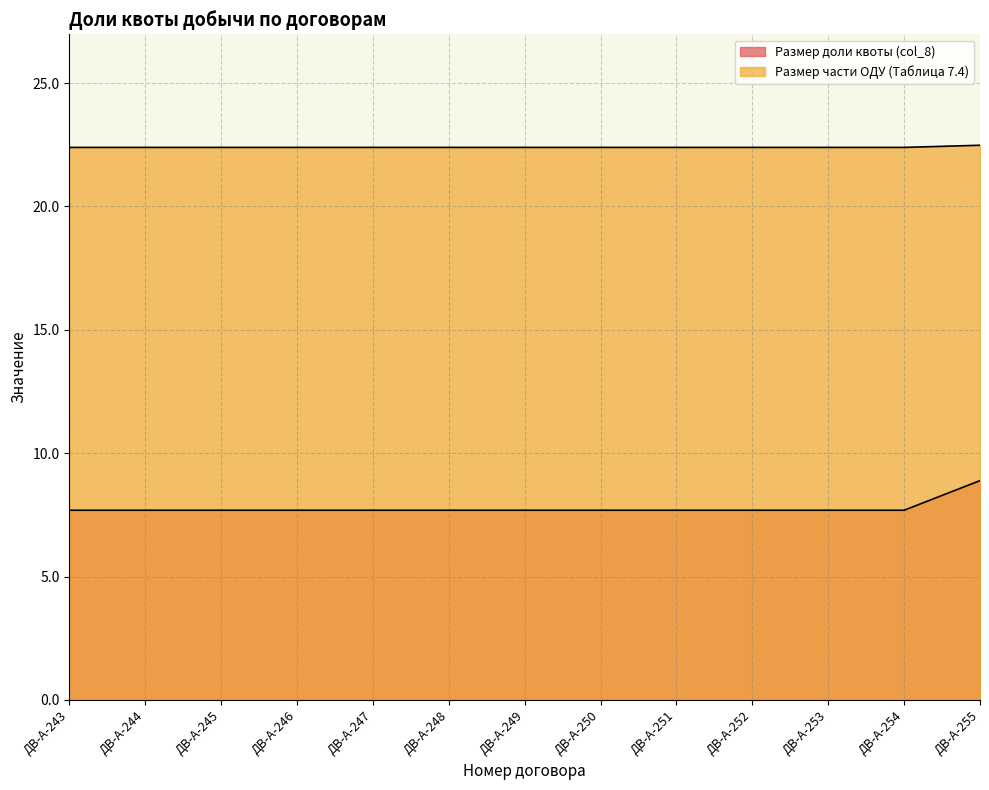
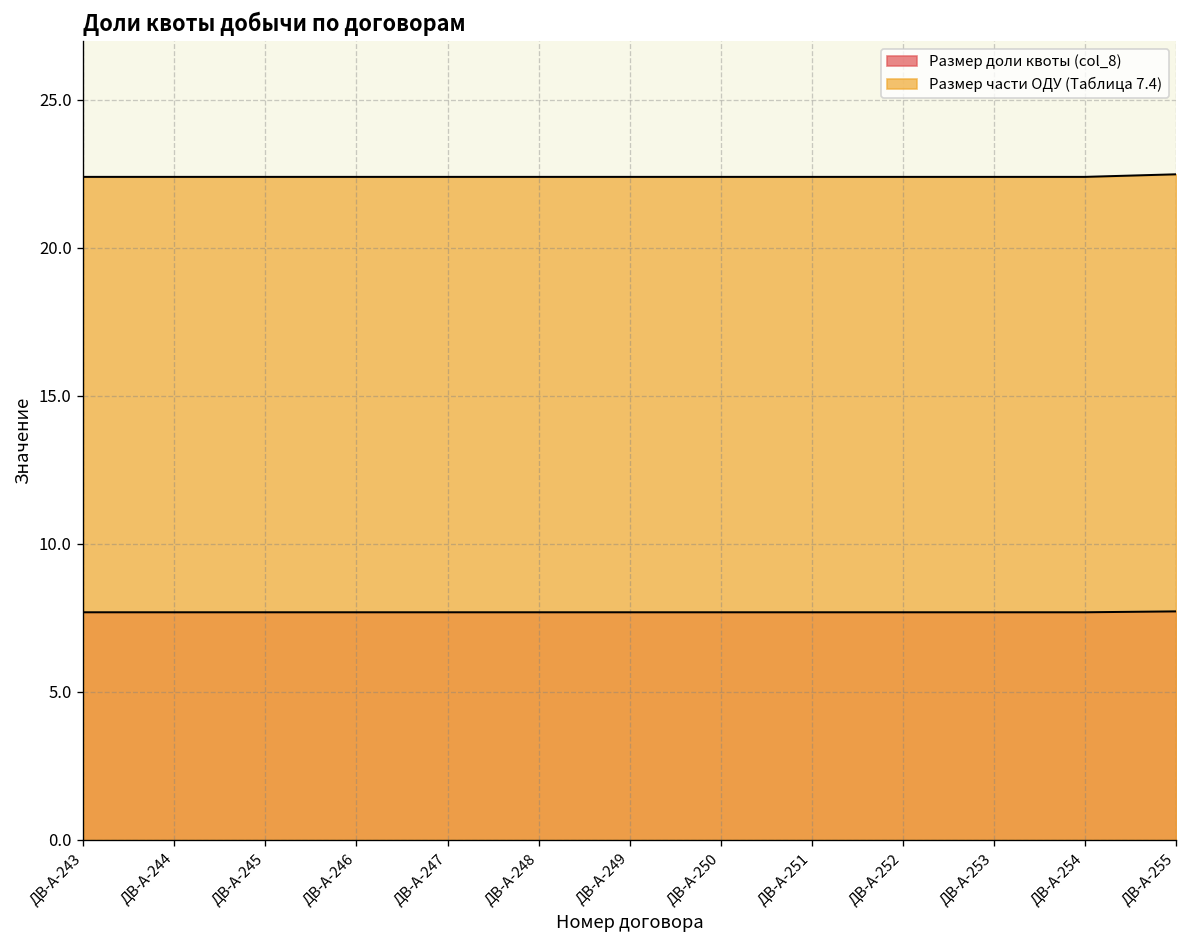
  {
    "Размер доли квоты (col_8)": {
      "ДВ-А-243": 7.7,
      "ДВ-А-244": 7.7,
      "ДВ-А-245": 7.7,
      "ДВ-А-246": 7.7,
      "ДВ-А-247": 7.7,
      "ДВ-А-248": 7.7,
      "ДВ-А-249": 7.7,
      "ДВ-А-250": 7.7,
      "ДВ-А-251": 7.7,
      "ДВ-А-252": 7.7,
      "ДВ-А-253": 7.7,
      "ДВ-А-254": 7.7,
-     "ДВ-А-255": 8.9
+     "ДВ-А-255": 7.7
    },
    "Размер части ОДУ (Таблица 7.4)": {
      "ДВ-А-243": 22.4,
      "ДВ-А-244": 22.4,
      "ДВ-А-245": 22.4,
      "ДВ-А-246": 22.4,
      "ДВ-А-247": 22.4,
      "ДВ-А-248": 22.4,
      "ДВ-А-249": 22.4,
      "ДВ-А-250": 22.4,
      "ДВ-А-251": 22.4,
      "ДВ-А-252": 22.4,
      "ДВ-А-253": 22.4,
      "ДВ-А-254": 22.4,
      "ДВ-А-255": 22.5
    }
  }
